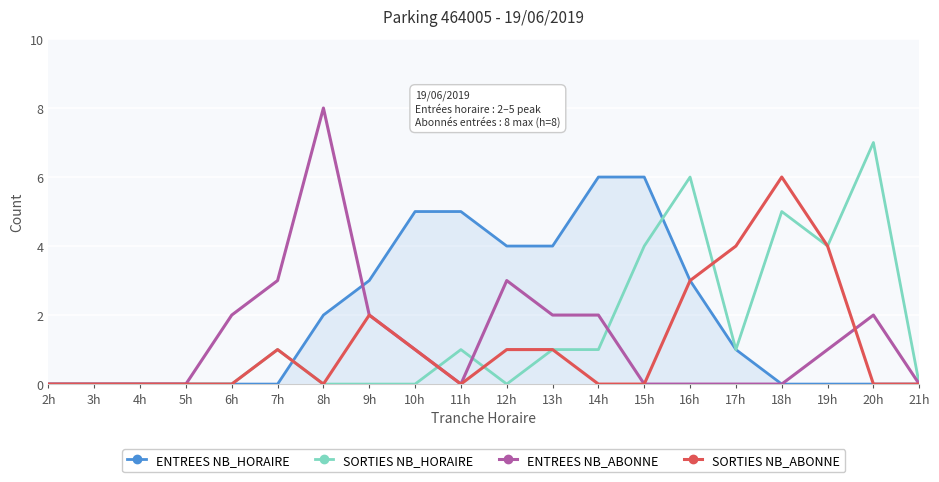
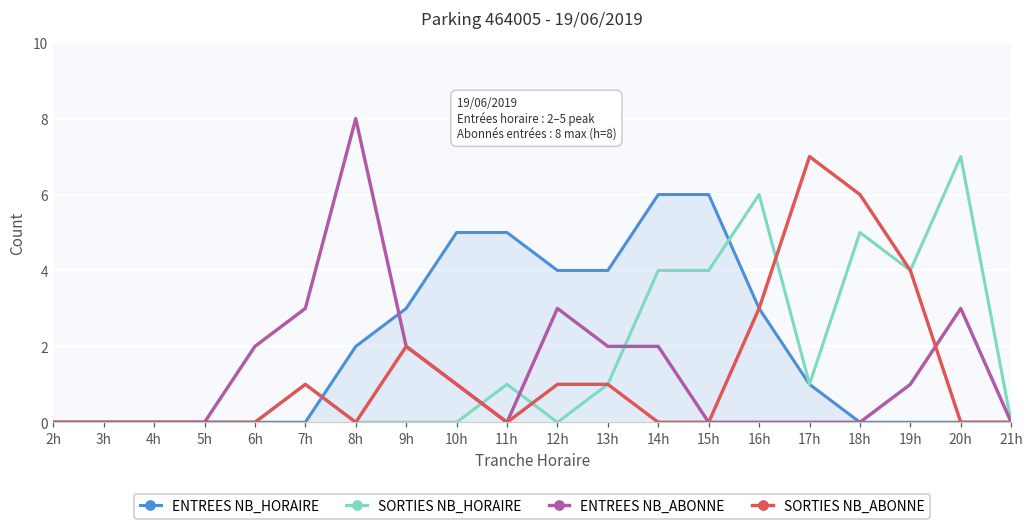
  {
    "ENTREES NB_HORAIRE": {
      "7h": 0,
      "8h": 2,
      "9h": 3,
      "10h": 5,
      "11h": 5,
      "12h": 4,
      "13h": 4,
      "14h": 6,
      "15h": 6,
      "19h": 0
    },
    "SORTIES NB_HORAIRE": {
      "9h": 0,
      "10h": 0,
      "11h": 1,
      "12h": 0,
-     "14h": 1,
+     "14h": 4,
      "15h": 4,
      "16h": 6,
      "18h": 5,
      "20h": 7
    },
    "ENTREES NB_ABONNE": {
      "6h": 2,
      "7h": 3,
      "8h": 8,
      "12h": 3,
      "13h": 2,
      "14h": 2,
      "16h": 0,
      "17h": 0,
      "19h": 1,
-     "20h": 2
+     "20h": 3
    },
    "SORTIES NB_ABONNE": {
      "12h": 1,
      "14h": 0,
-     "17h": 4,
+     "17h": 7,
      "18h": 6
    }
  }
